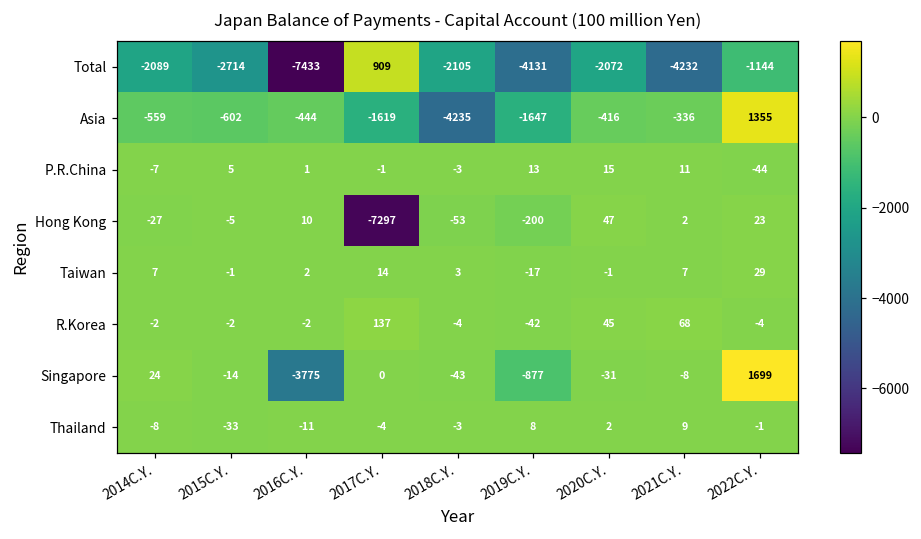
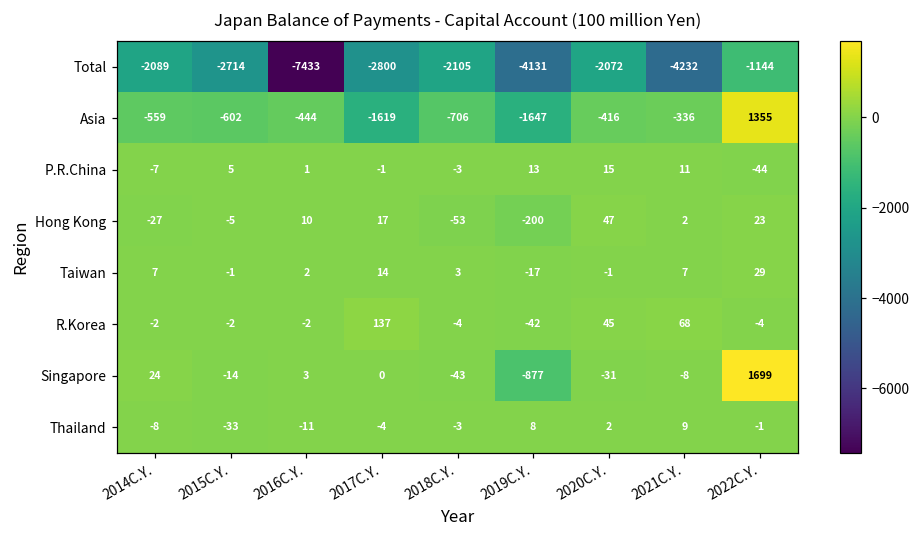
  {
    "Total": {
      "2014C.Y.": -2089,
      "2015C.Y.": -2714,
      "2016C.Y.": -7433,
-     "2017C.Y.": 909,
+     "2017C.Y.": -2800,
      "2018C.Y.": -2105,
      "2019C.Y.": -4131,
      "2020C.Y.": -2072,
      "2021C.Y.": -4232,
      "2022C.Y.": -1144
    },
    "Asia": {
      "2014C.Y.": -559,
      "2015C.Y.": -602,
      "2016C.Y.": -444,
      "2017C.Y.": -1619,
-     "2018C.Y.": -4235,
+     "2018C.Y.": -706,
      "2019C.Y.": -1647,
      "2020C.Y.": -416,
      "2021C.Y.": -336,
      "2022C.Y.": 1355
    },
    "P.R.China": {
      "2014C.Y.": -7,
      "2015C.Y.": 5,
      "2016C.Y.": 1,
      "2017C.Y.": -1,
      "2018C.Y.": -3,
      "2019C.Y.": 13,
      "2020C.Y.": 15,
      "2021C.Y.": 11,
      "2022C.Y.": -44
    },
    "Hong Kong": {
      "2014C.Y.": -27,
      "2015C.Y.": -5,
      "2016C.Y.": 10,
-     "2017C.Y.": -7297,
+     "2017C.Y.": 17,
      "2018C.Y.": -53,
      "2019C.Y.": -200,
      "2020C.Y.": 47,
      "2021C.Y.": 2,
      "2022C.Y.": 23
    },
    "Taiwan": {
      "2014C.Y.": 7,
      "2015C.Y.": -1,
      "2016C.Y.": 2,
      "2017C.Y.": 14,
      "2018C.Y.": 3,
      "2019C.Y.": -17,
      "2020C.Y.": -1,
      "2021C.Y.": 7,
      "2022C.Y.": 29
    },
    "R.Korea": {
      "2014C.Y.": -2,
      "2015C.Y.": -2,
      "2016C.Y.": -2,
      "2017C.Y.": 137,
      "2018C.Y.": -4,
      "2019C.Y.": -42,
      "2020C.Y.": 45,
      "2021C.Y.": 68,
      "2022C.Y.": -4
    },
    "Singapore": {
      "2014C.Y.": 24,
      "2015C.Y.": -14,
-     "2016C.Y.": -3775,
+     "2016C.Y.": 3,
      "2017C.Y.": 0,
      "2018C.Y.": -43,
      "2019C.Y.": -877,
      "2020C.Y.": -31,
      "2021C.Y.": -8,
      "2022C.Y.": 1699
    },
    "Thailand": {
      "2014C.Y.": -8,
      "2015C.Y.": -33,
      "2016C.Y.": -11,
      "2017C.Y.": -4,
      "2018C.Y.": -3,
      "2019C.Y.": 8,
      "2020C.Y.": 2,
      "2021C.Y.": 9,
      "2022C.Y.": -1
    }
  }
